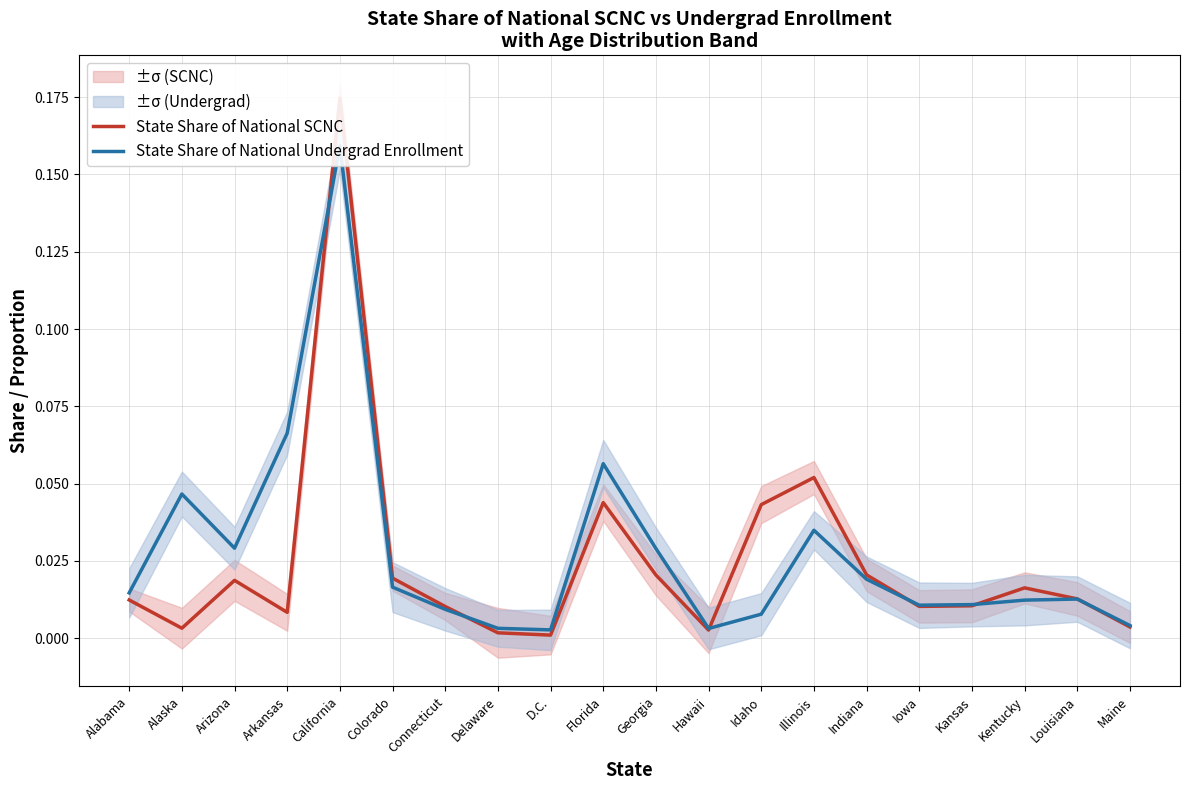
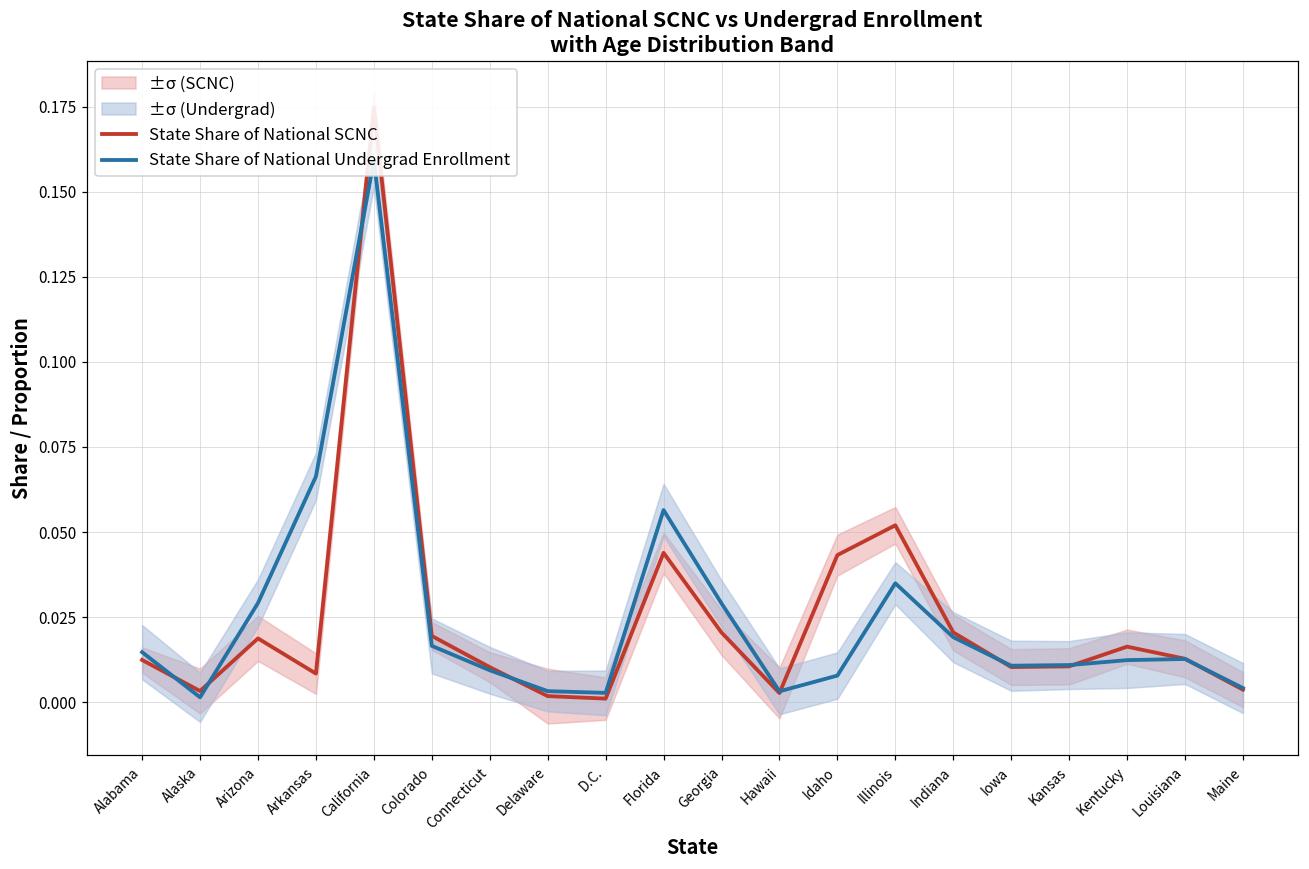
  {
    "State Share of National SCNC": {
      "Alabama": 0.012,
      "Alaska": 0.003,
      "Arizona": 0.019,
      "Arkansas": 0.008,
      "Colorado": 0.019,
      "Connecticut": 0.010,
      "Delaware": 0.002,
      "D.C.": 0.001,
      "Florida": 0.044,
      "Georgia": 0.020,
      "Idaho": 0.043,
      "Illinois": 0.052,
      "Indiana": 0.020,
      "Kentucky": 0.016
    },
    "State Share of National Undergrad Enrollment": {
      "Alabama": 0.015,
-     "Alaska": 0.047,
+     "Alaska": 0.001,
      "Arizona": 0.029,
      "Arkansas": 0.066,
      "Colorado": 0.017,
      "Connecticut": 0.009,
      "Delaware": 0.003,
      "D.C.": 0.003,
      "Florida": 0.056,
      "Georgia": 0.029,
      "Idaho": 0.008,
      "Illinois": 0.035,
      "Indiana": 0.019,
      "Kentucky": 0.012
    }
  }
